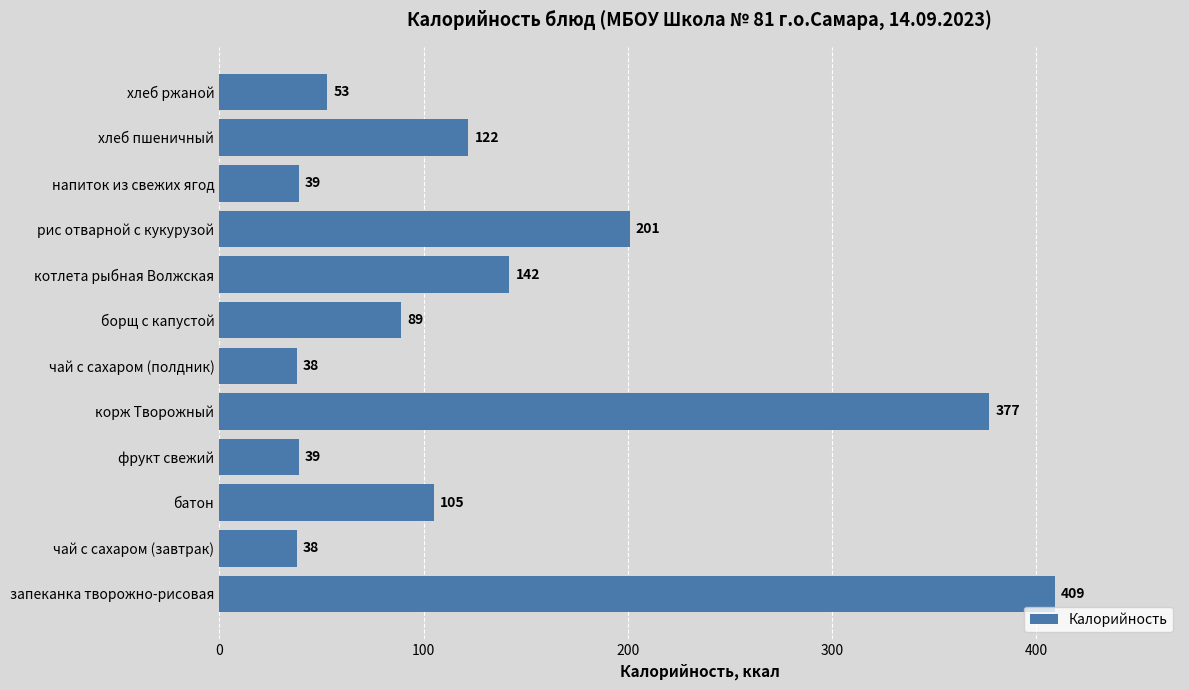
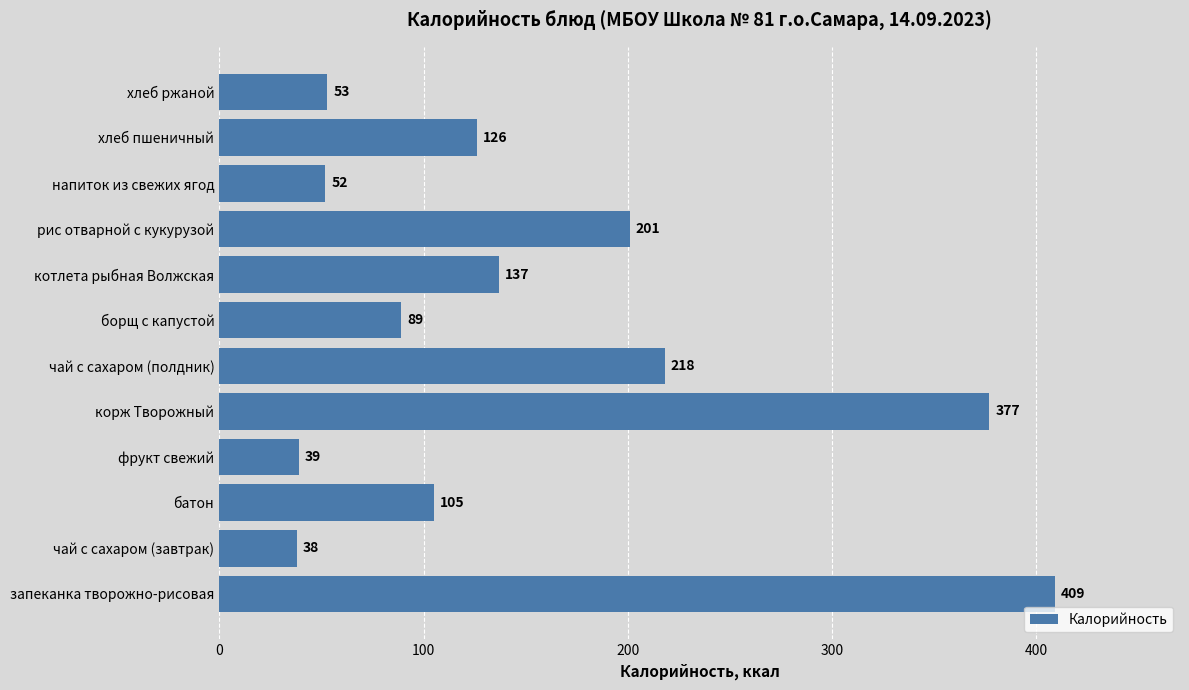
  {
    "хлеб ржаной": 53,
-   "хлеб пшеничный": 122,
-   "напиток из свежих ягод": 39,
+   "хлеб пшеничный": 126,
+   "напиток из свежих ягод": 52,
    "рис отварной с кукурузой": 201,
-   "котлета рыбная Волжская": 142,
+   "котлета рыбная Волжская": 137,
    "борщ с капустой": 89,
-   "чай с сахаром (полдник)": 38,
+   "чай с сахаром (полдник)": 218,
    "корж Творожный": 377,
    "фрукт свежий": 39,
    "батон": 105,
    "чай с сахаром (завтрак)": 38,
    "запеканка творожно-рисовая": 409
  }
